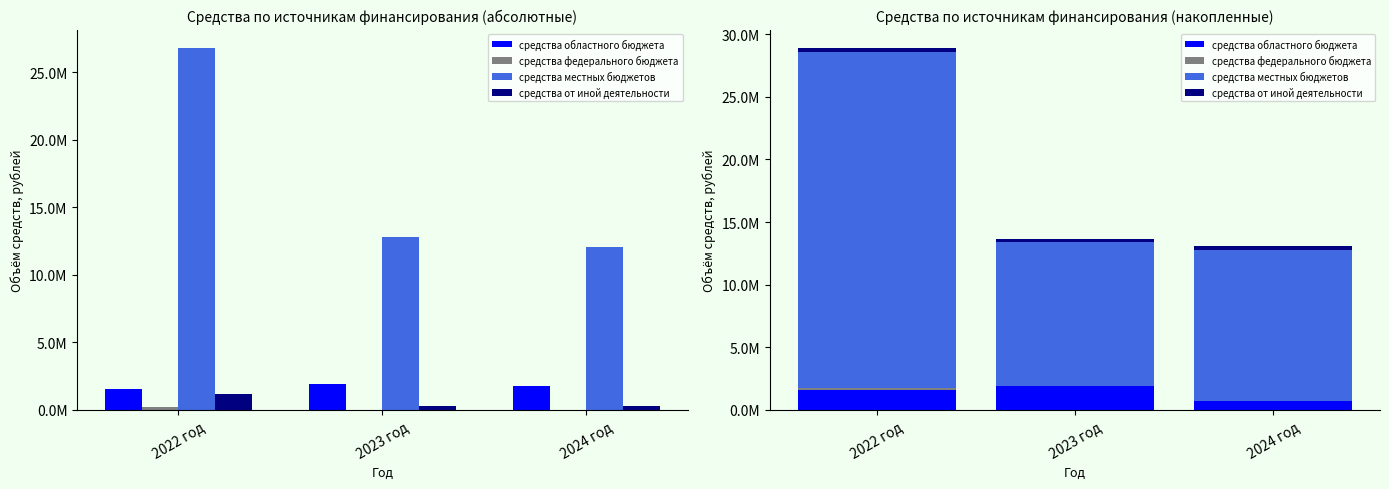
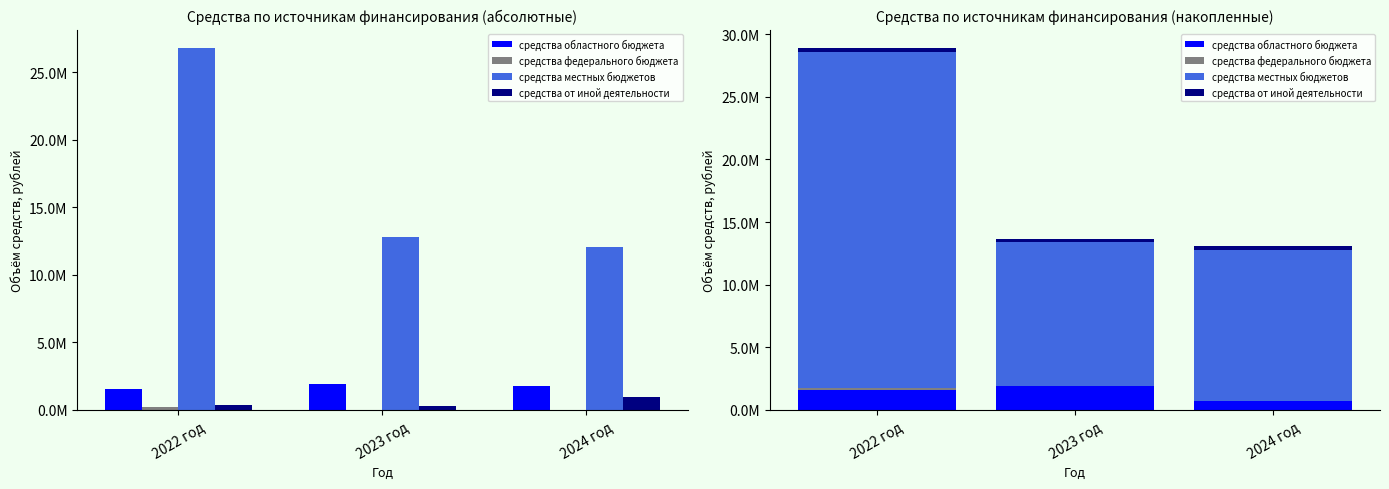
  {
    "Средства по источникам финансирования (абсолютные)": {
      "средства областного бюджета": {
        "2022 год": 1600000,
        "2023 год": 2000000,
        "2024 год": 1800000
      },
      "средства федерального бюджета": {
        "2022 год": 200000,
        "2023 год": 0,
        "2024 год": 0
      },
      "средства местных бюджетов": {
        "2022 год": 26800000,
        "2023 год": 12800000,
        "2024 год": 12000000
      },
      "средства от иной деятельности": {
-       "2022 год": 1200000,
+       "2022 год": 300000,
        "2023 год": 300000,
-       "2024 год": 300000
+       "2024 год": 1000000
      }
    },
    "Средства по источникам финансирования (накопленные)": {
      "средства областного бюджета": {
        "2022 год": 1600000,
        "2023 год": 2000000,
        "2024 год": 700000
      },
      "средства федерального бюджета": {
        "2022 год": 200000,
        "2023 год": 0,
        "2024 год": 0
      },
      "средства местных бюджетов": {
        "2022 год": 26800000,
        "2023 год": 11400000,
        "2024 год": 12000000
      },
      "средства от иной деятельности": {
        "2022 год": 300000,
        "2023 год": 300000,
        "2024 год": 300000
      }
    }
  }
